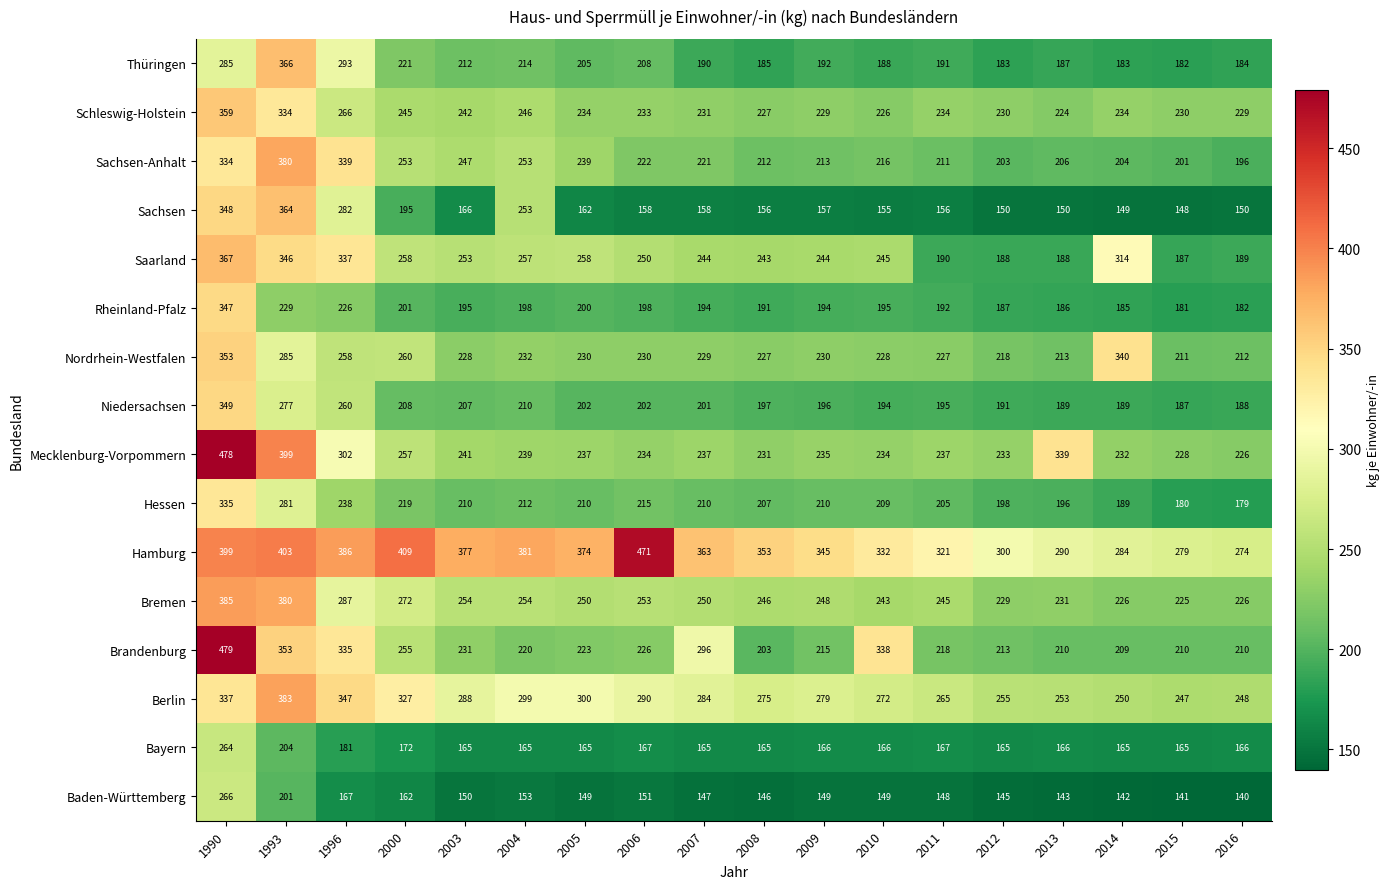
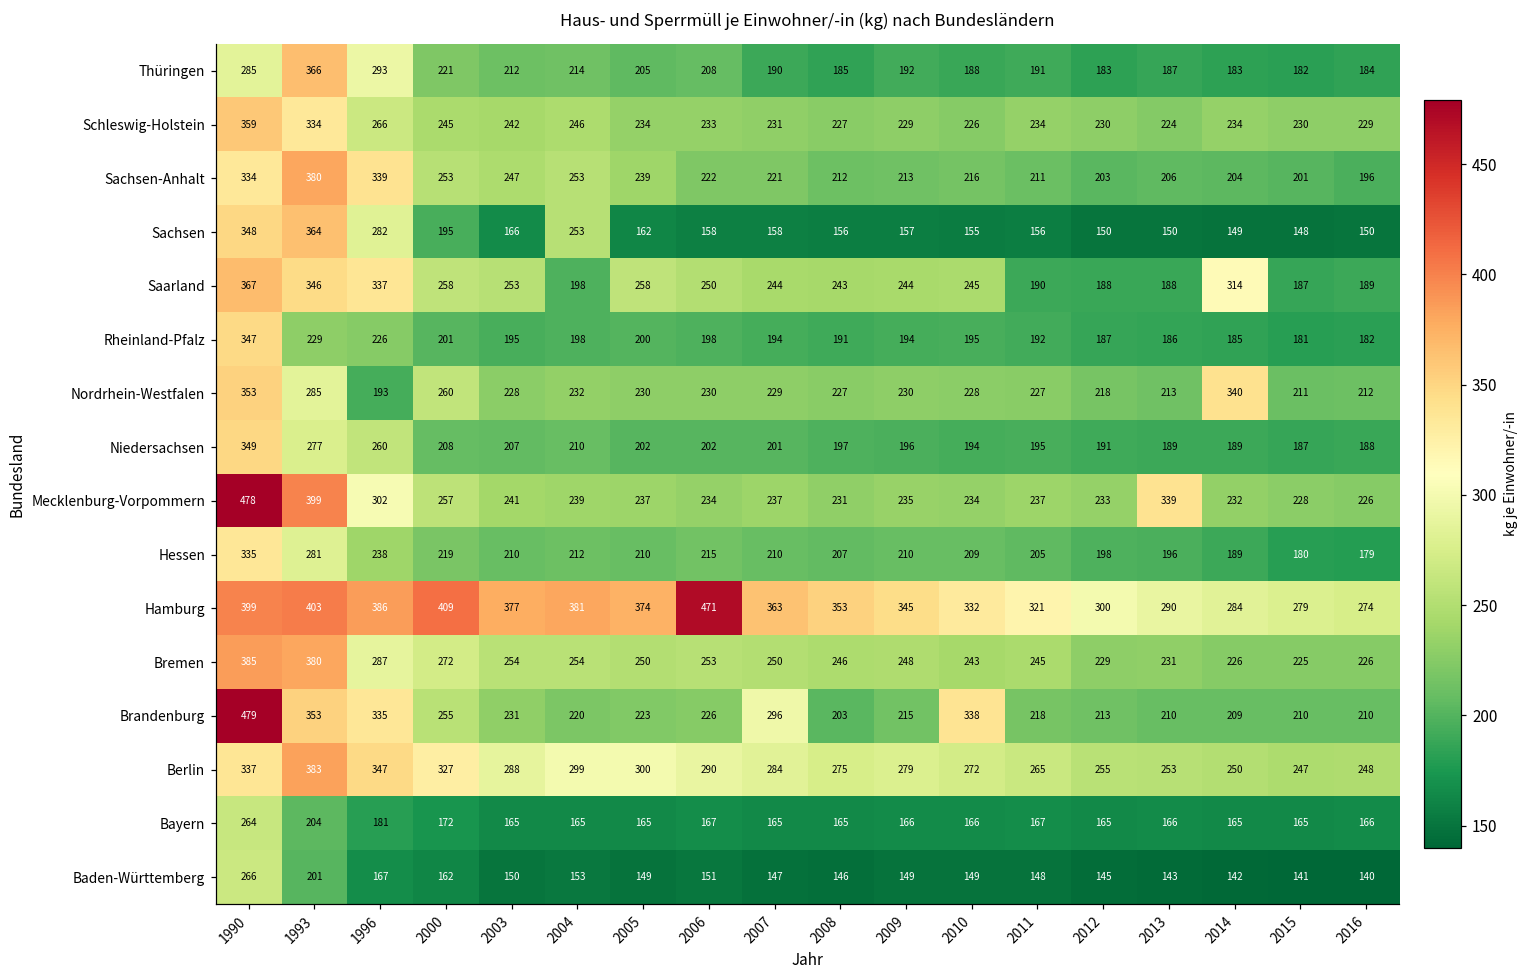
  {
    "Saarland": {
      "1990": 367,
      "1993": 346,
      "1996": 337,
      "2000": 258,
      "2003": 253,
-     "2004": 257,
+     "2004": 198,
      "2005": 258,
      "2006": 250,
      "2007": 244,
      "2008": 243,
      "2009": 244,
      "2010": 245,
      "2011": 190,
      "2012": 188,
      "2013": 188,
      "2014": 314,
      "2015": 187,
      "2016": 189
    },
    "Nordrhein-Westfalen": {
      "1990": 353,
      "1993": 285,
-     "1996": 258,
+     "1996": 193,
      "2000": 260,
      "2003": 228,
      "2004": 232,
      "2005": 230,
      "2006": 230,
      "2007": 229,
      "2008": 227,
      "2009": 230,
      "2010": 228,
      "2011": 227,
      "2012": 218,
      "2013": 213,
      "2014": 340,
      "2015": 211,
      "2016": 212
    }
  }
